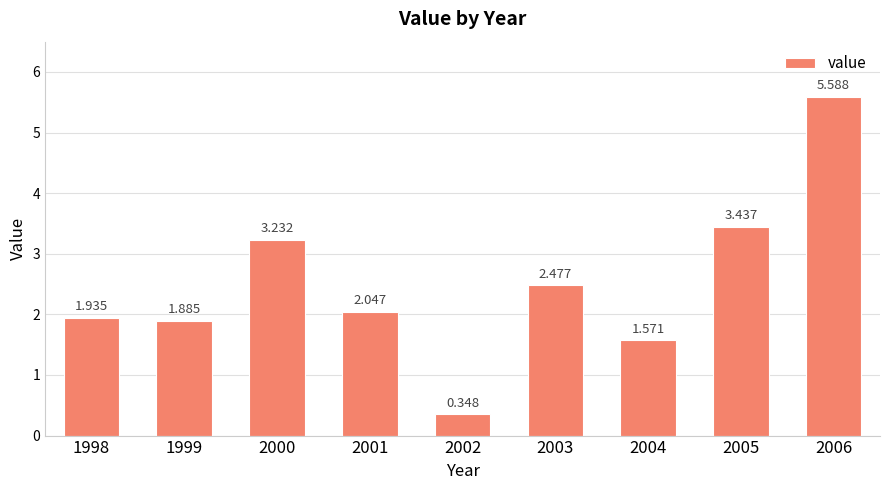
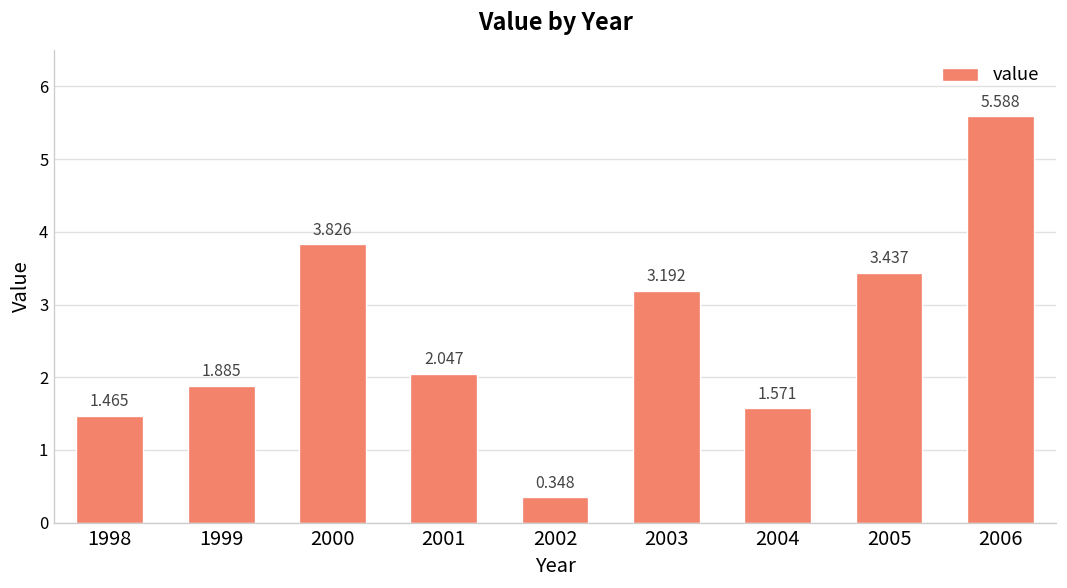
  {
-   "1998": 1.935,
+   "1998": 1.465,
    "1999": 1.885,
-   "2000": 3.232,
+   "2000": 3.826,
    "2001": 2.047,
    "2002": 0.348,
-   "2003": 2.477,
+   "2003": 3.192,
    "2004": 1.571,
    "2005": 3.437,
    "2006": 5.588
  }
